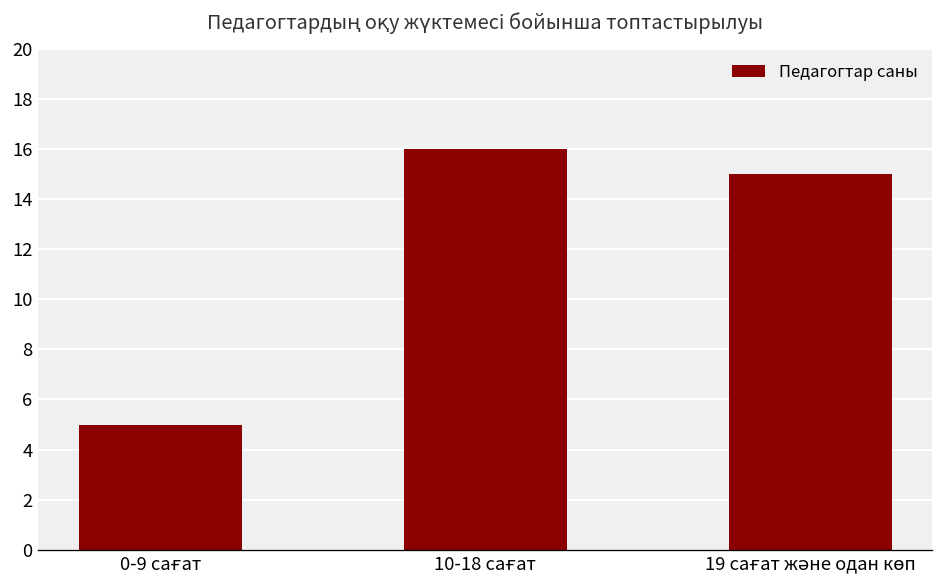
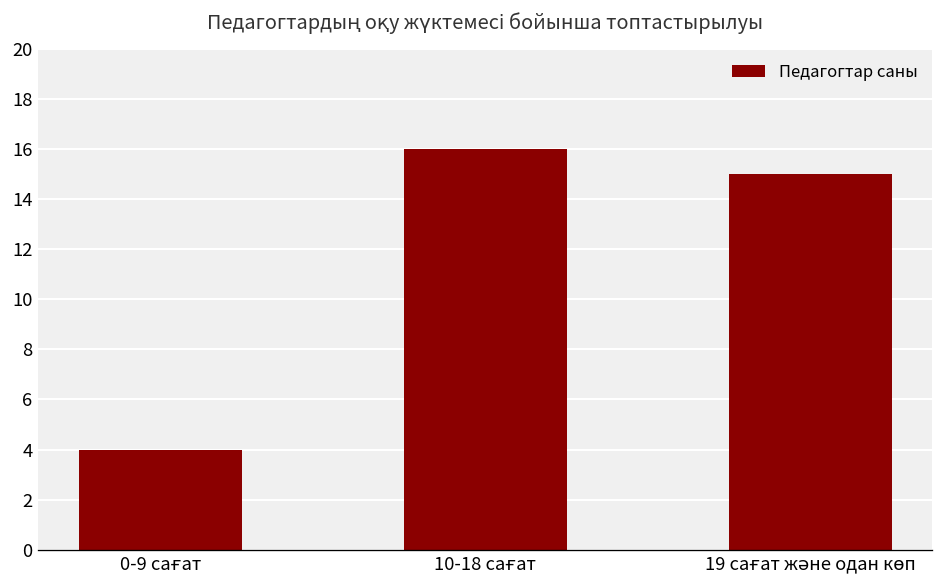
  {
-   "0-9 сағат": 5,
+   "0-9 сағат": 4,
    "10-18 сағат": 16,
    "19 сағат және одан көп": 15
  }
